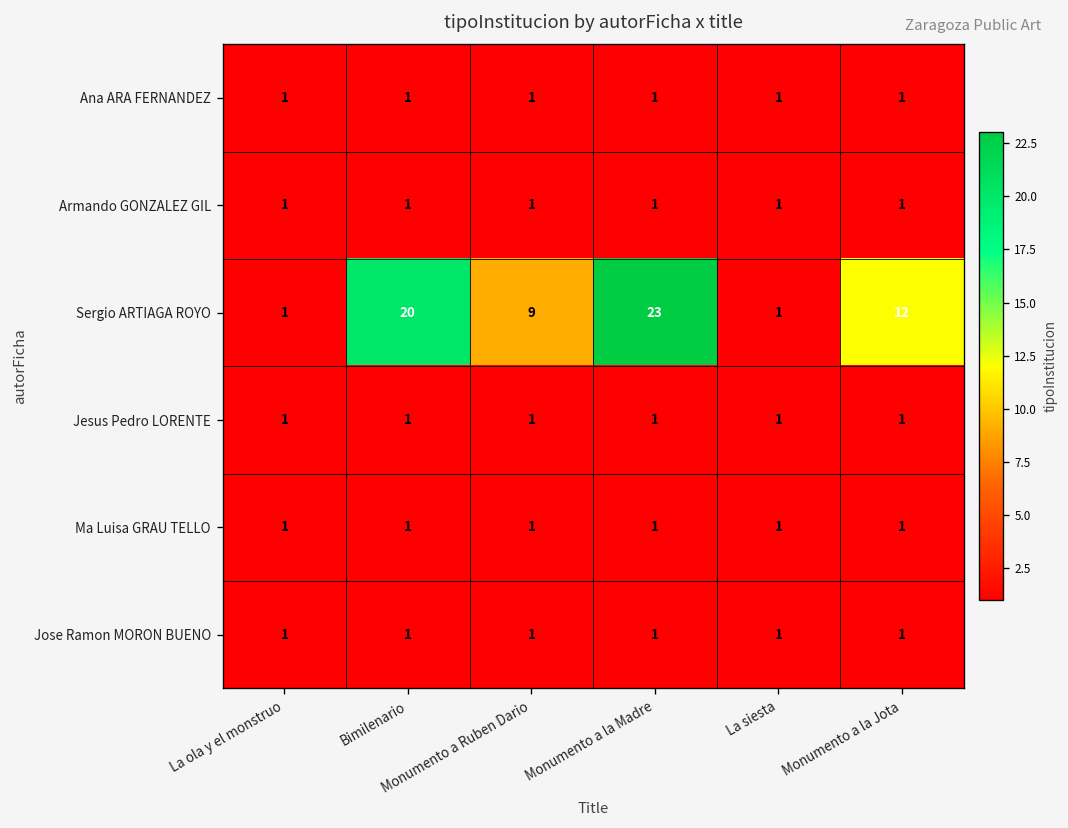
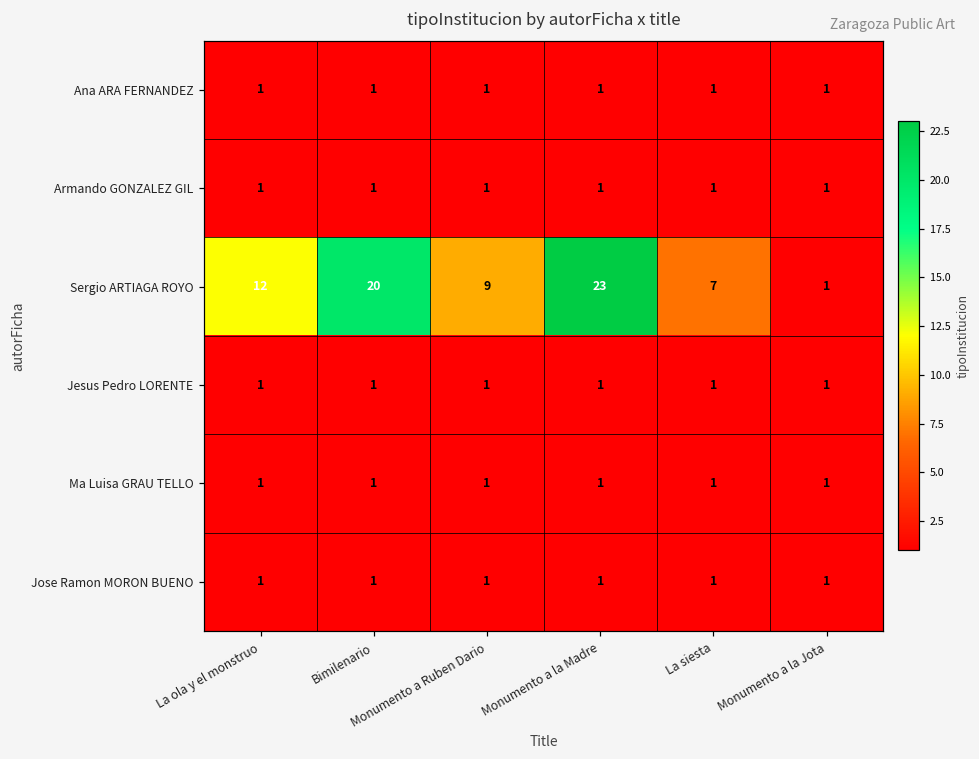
  {
    "Ana ARA FERNANDEZ": {
      "La ola y el monstruo": 1,
      "Bimilenario": 1,
      "Monumento a Ruben Dario": 1,
      "Monumento a la Madre": 1,
      "La siesta": 1,
      "Monumento a la Jota": 1
    },
    "Armando GONZALEZ GIL": {
      "La ola y el monstruo": 1,
      "Bimilenario": 1,
      "Monumento a Ruben Dario": 1,
      "Monumento a la Madre": 1,
      "La siesta": 1,
      "Monumento a la Jota": 1
    },
    "Sergio ARTIAGA ROYO": {
-     "La ola y el monstruo": 1,
+     "La ola y el monstruo": 12,
      "Bimilenario": 20,
      "Monumento a Ruben Dario": 9,
      "Monumento a la Madre": 23,
-     "La siesta": 1,
-     "Monumento a la Jota": 12
+     "La siesta": 7,
+     "Monumento a la Jota": 1
    },
    "Jesus Pedro LORENTE": {
      "La ola y el monstruo": 1,
      "Bimilenario": 1,
      "Monumento a Ruben Dario": 1,
      "Monumento a la Madre": 1,
      "La siesta": 1,
      "Monumento a la Jota": 1
    },
    "Ma Luisa GRAU TELLO": {
      "La ola y el monstruo": 1,
      "Bimilenario": 1,
      "Monumento a Ruben Dario": 1,
      "Monumento a la Madre": 1,
      "La siesta": 1,
      "Monumento a la Jota": 1
    },
    "Jose Ramon MORON BUENO": {
      "La ola y el monstruo": 1,
      "Bimilenario": 1,
      "Monumento a Ruben Dario": 1,
      "Monumento a la Madre": 1,
      "La siesta": 1,
      "Monumento a la Jota": 1
    }
  }
